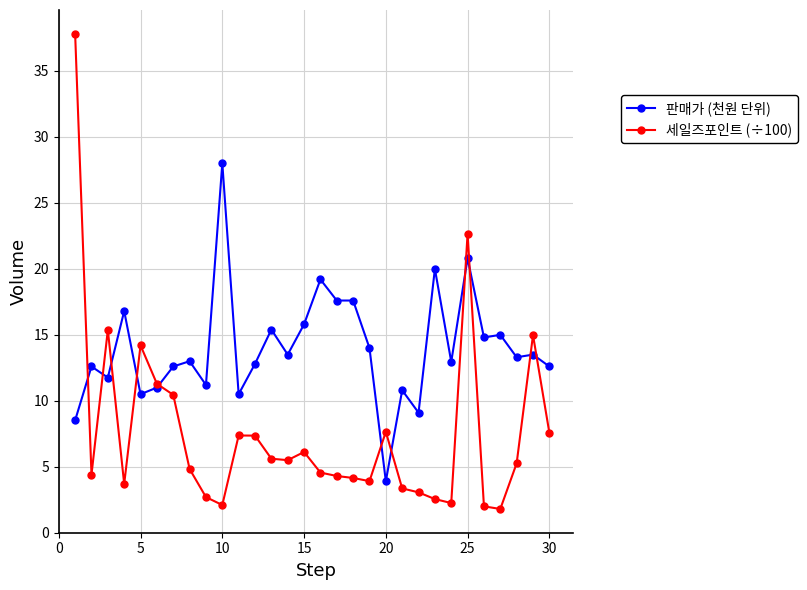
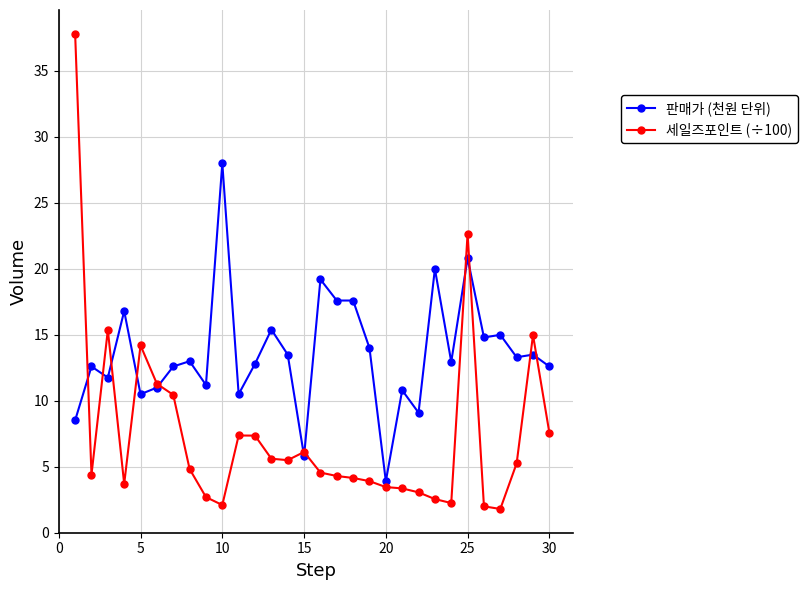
  {
    "판매가 (천원 단위)": {
      "5": 10.5,
      "10": 28.0,
-     "15": 15.8,
+     "15": 5.8,
      "20": 3.9,
      "25": 20.8,
      "30": 12.6
    },
    "세일즈포인트 (÷100)": {
      "5": 14.2,
      "10": 2.1,
      "15": 6.1,
-     "20": 7.7,
+     "20": 3.5,
      "25": 22.7,
      "30": 7.6
    }
  }
